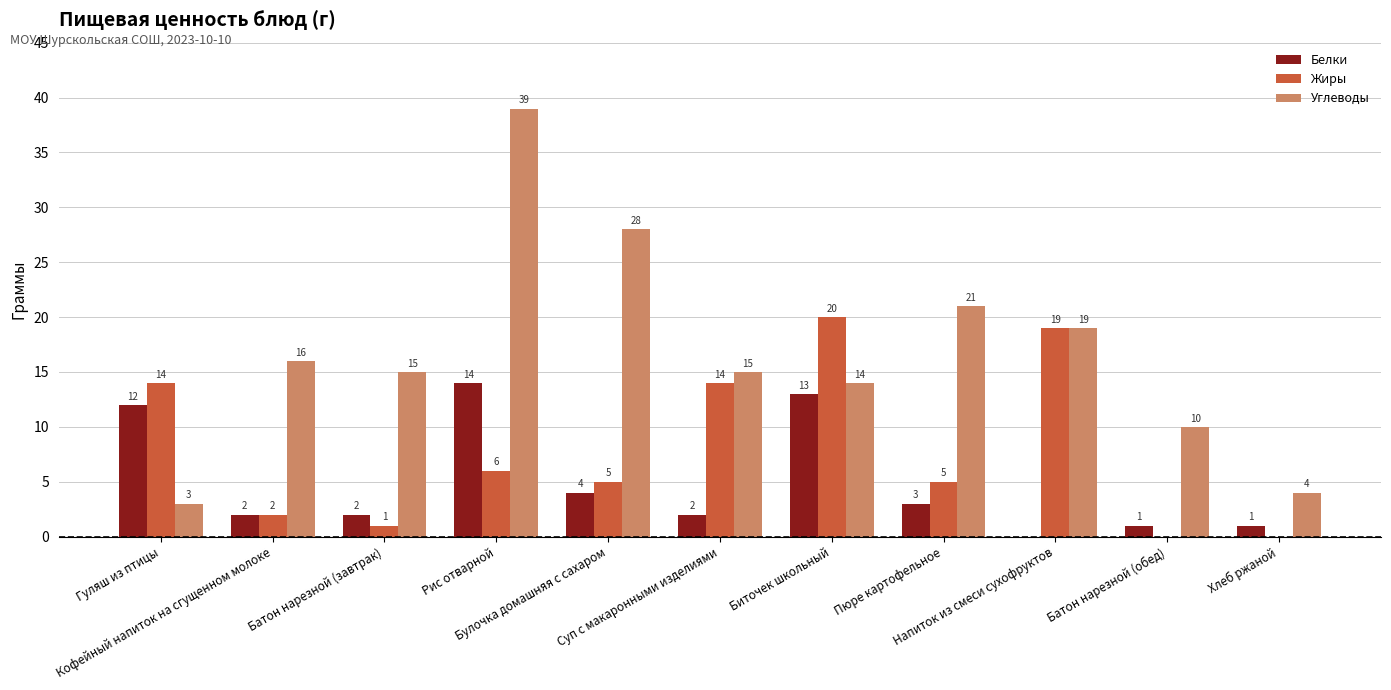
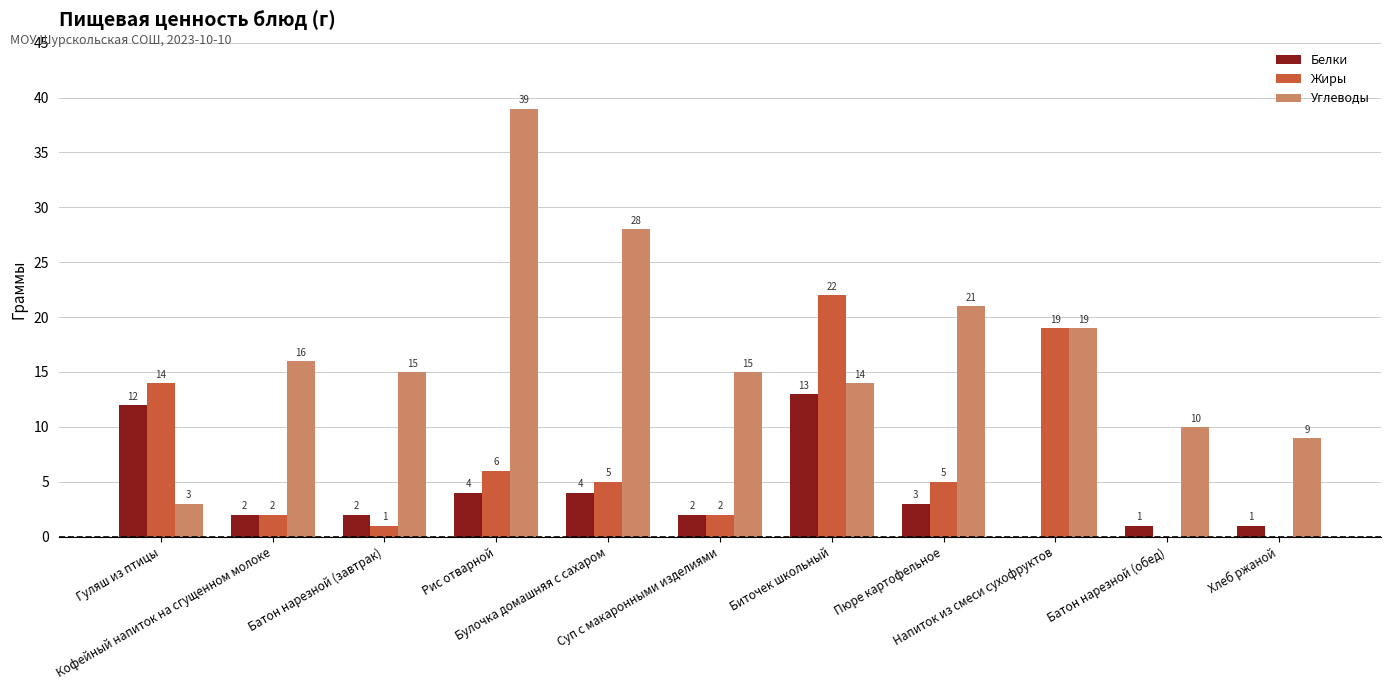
  {
    "Белки": {
      "Гуляш из птицы": 12,
      "Кофейный напиток на сгущенном молоке": 2,
      "Батон нарезной (завтрак)": 2,
-     "Рис отварной": 14,
+     "Рис отварной": 4,
      "Булочка домашняя с сахаром": 4,
      "Суп с макаронными изделиями": 2,
      "Биточек школьный": 13,
      "Пюре картофельное": 3,
      "Батон нарезной (обед)": 1,
      "Хлеб ржаной": 1
    },
    "Жиры": {
      "Гуляш из птицы": 14,
      "Кофейный напиток на сгущенном молоке": 2,
      "Батон нарезной (завтрак)": 1,
      "Рис отварной": 6,
      "Булочка домашняя с сахаром": 5,
-     "Суп с макаронными изделиями": 14,
-     "Биточек школьный": 20,
+     "Суп с макаронными изделиями": 2,
+     "Биточек школьный": 22,
      "Пюре картофельное": 5,
      "Напиток из смеси сухофруктов": 19
    },
    "Углеводы": {
      "Гуляш из птицы": 3,
      "Кофейный напиток на сгущенном молоке": 16,
      "Батон нарезной (завтрак)": 15,
      "Рис отварной": 39,
      "Булочка домашняя с сахаром": 28,
      "Суп с макаронными изделиями": 15,
      "Биточек школьный": 14,
      "Пюре картофельное": 21,
      "Напиток из смеси сухофруктов": 19,
      "Батон нарезной (обед)": 10,
-     "Хлеб ржаной": 4
+     "Хлеб ржаной": 9
    }
  }
